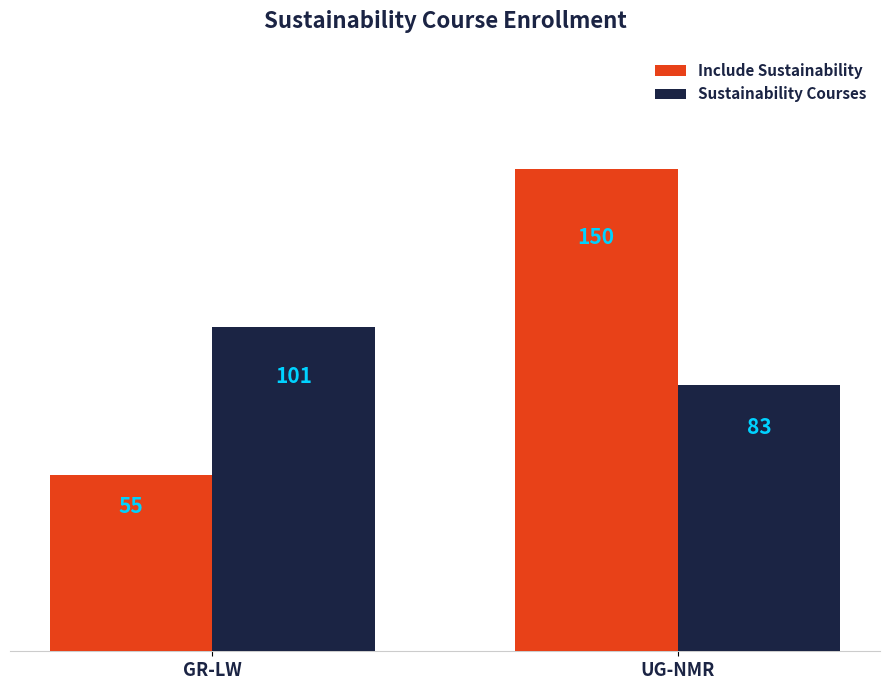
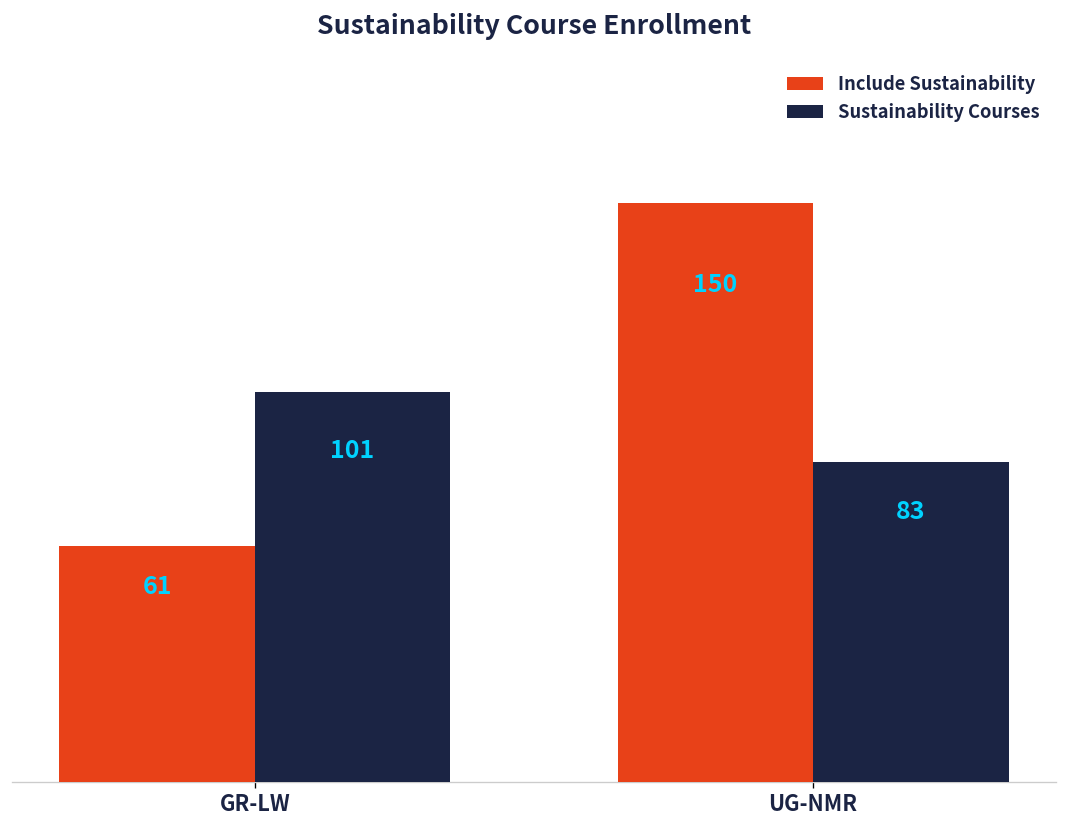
  {
    "Include Sustainability": {
-     "GR-LW": 55,
+     "GR-LW": 61,
      "UG-NMR": 150
    },
    "Sustainability Courses": {
      "GR-LW": 101,
      "UG-NMR": 83
    }
  }
